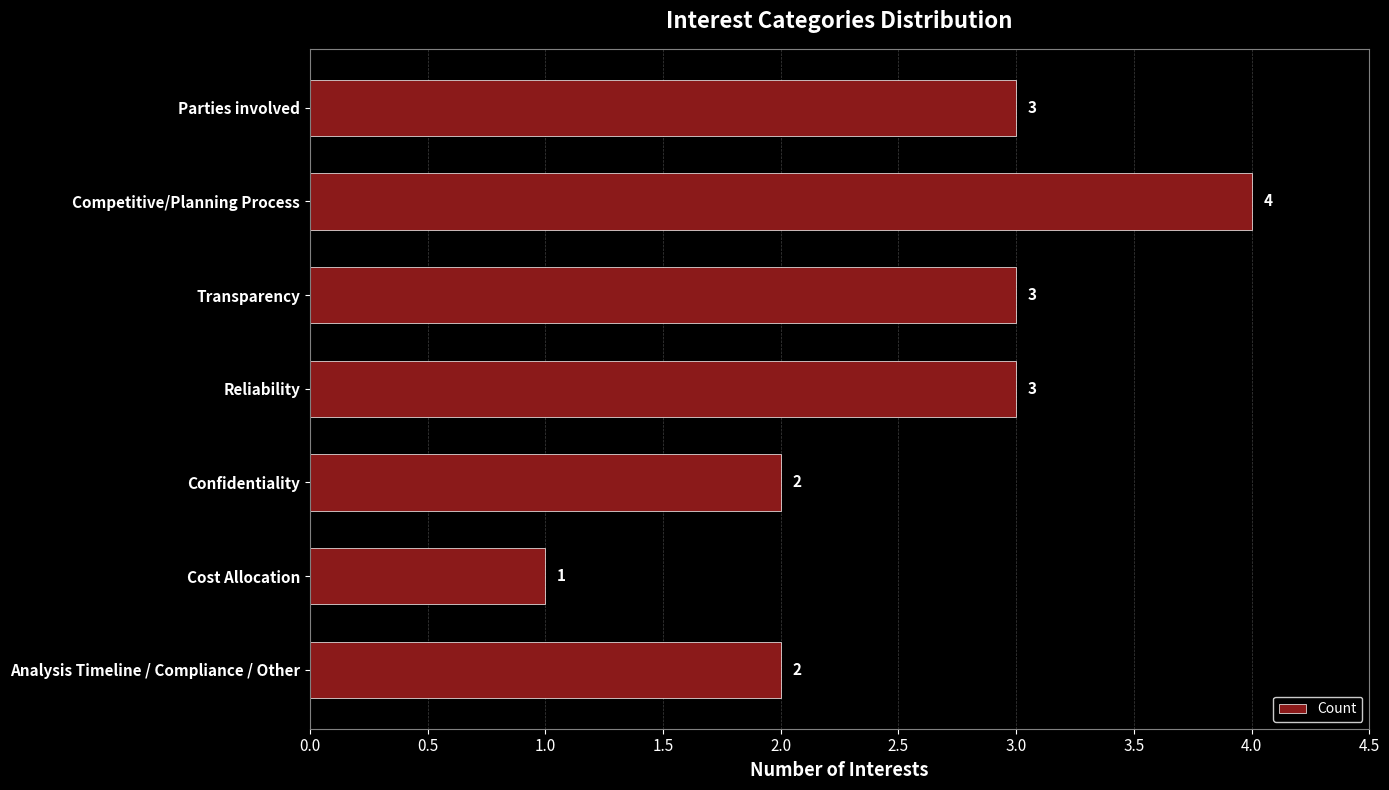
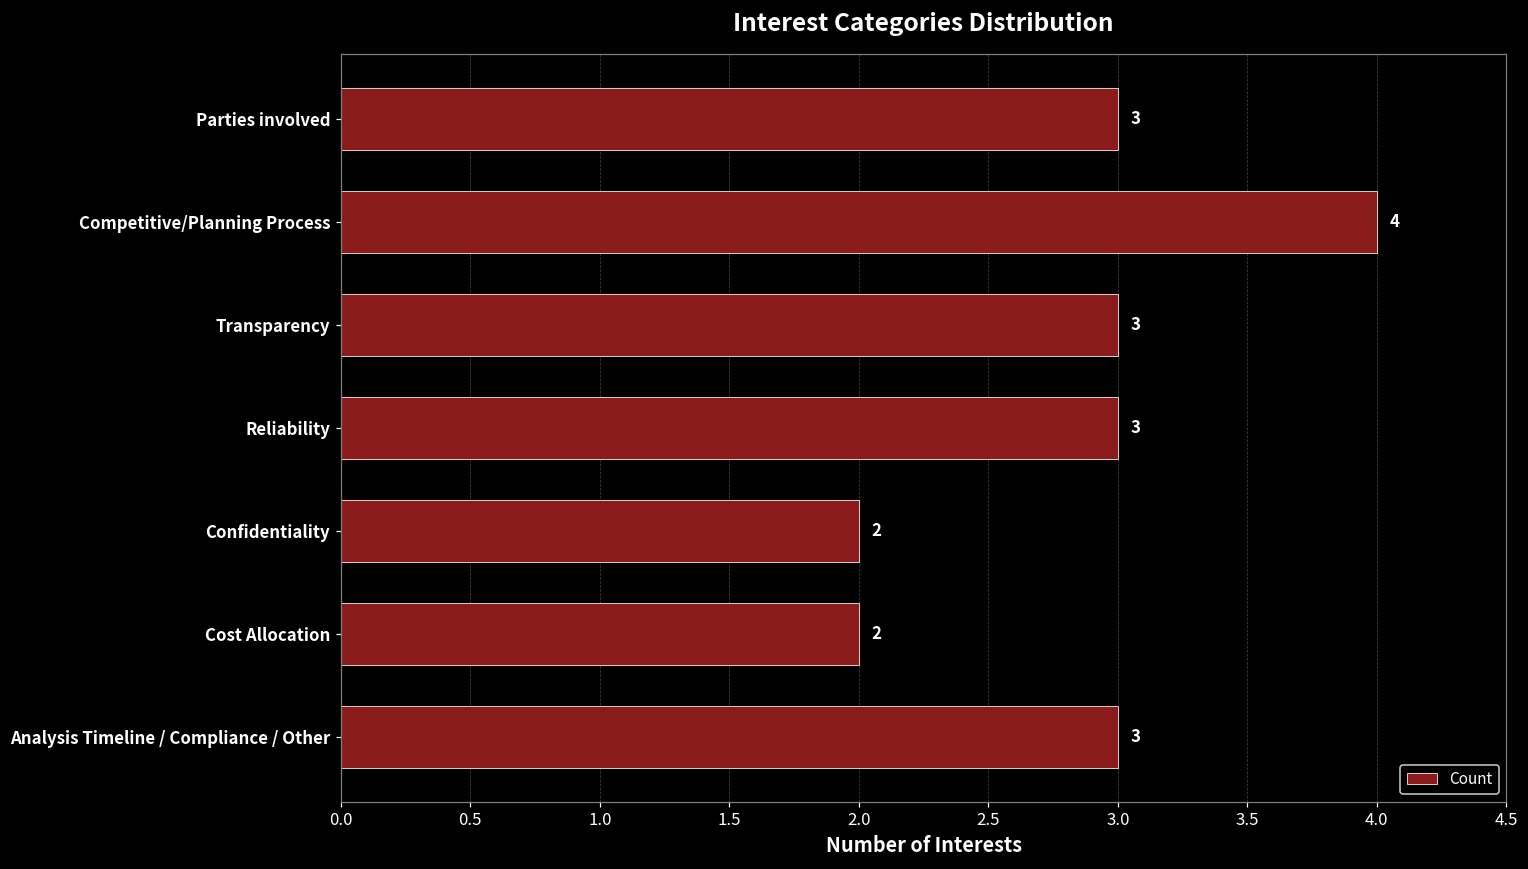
  {
    "Parties involved": 3,
    "Competitive/Planning Process": 4,
    "Transparency": 3,
    "Reliability": 3,
    "Confidentiality": 2,
-   "Cost Allocation": 1,
-   "Analysis Timeline / Compliance / Other": 2
+   "Cost Allocation": 2,
+   "Analysis Timeline / Compliance / Other": 3
  }
